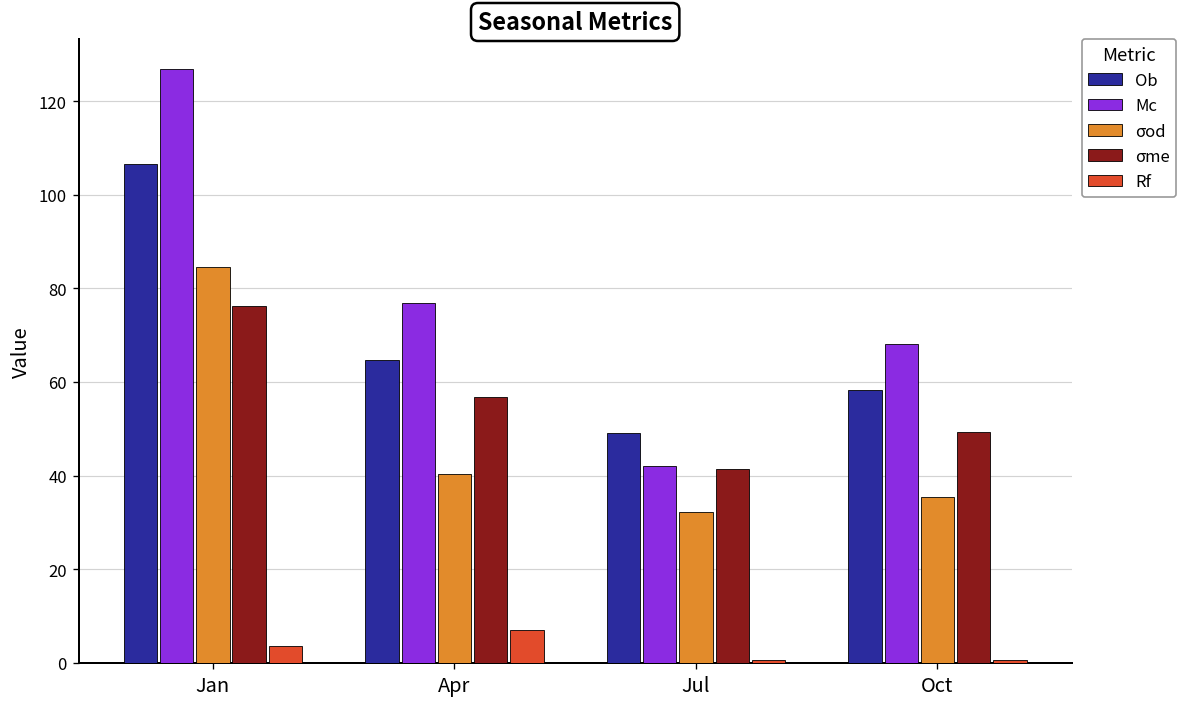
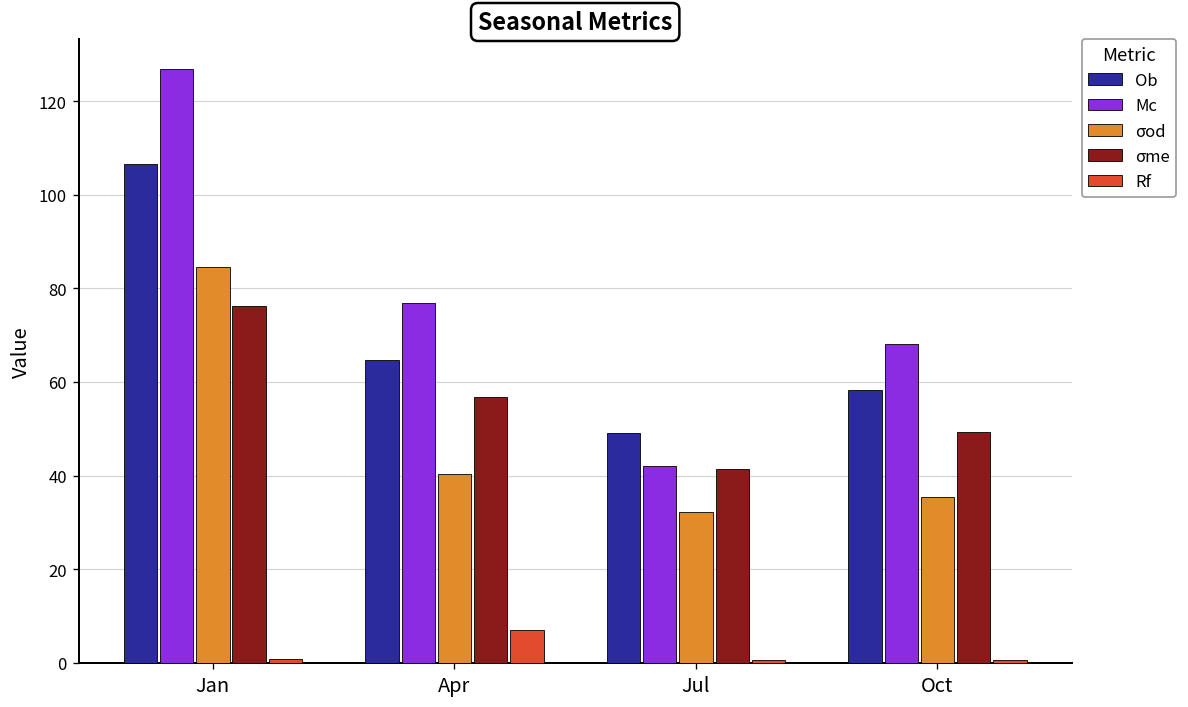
  {
    "Ob": {
      "Jan": 107,
      "Apr": 65,
      "Jul": 49,
      "Oct": 58
    },
    "Mc": {
      "Jan": 127,
      "Apr": 77,
      "Jul": 42,
      "Oct": 68
    },
    "σod": {
      "Jan": 85,
      "Apr": 40,
      "Jul": 32,
      "Oct": 36
    },
    "σme": {
      "Jan": 76,
      "Apr": 57,
      "Jul": 41,
      "Oct": 49
    },
    "Rf": {
-     "Jan": 4,
+     "Jan": 1,
      "Apr": 7
    }
  }
